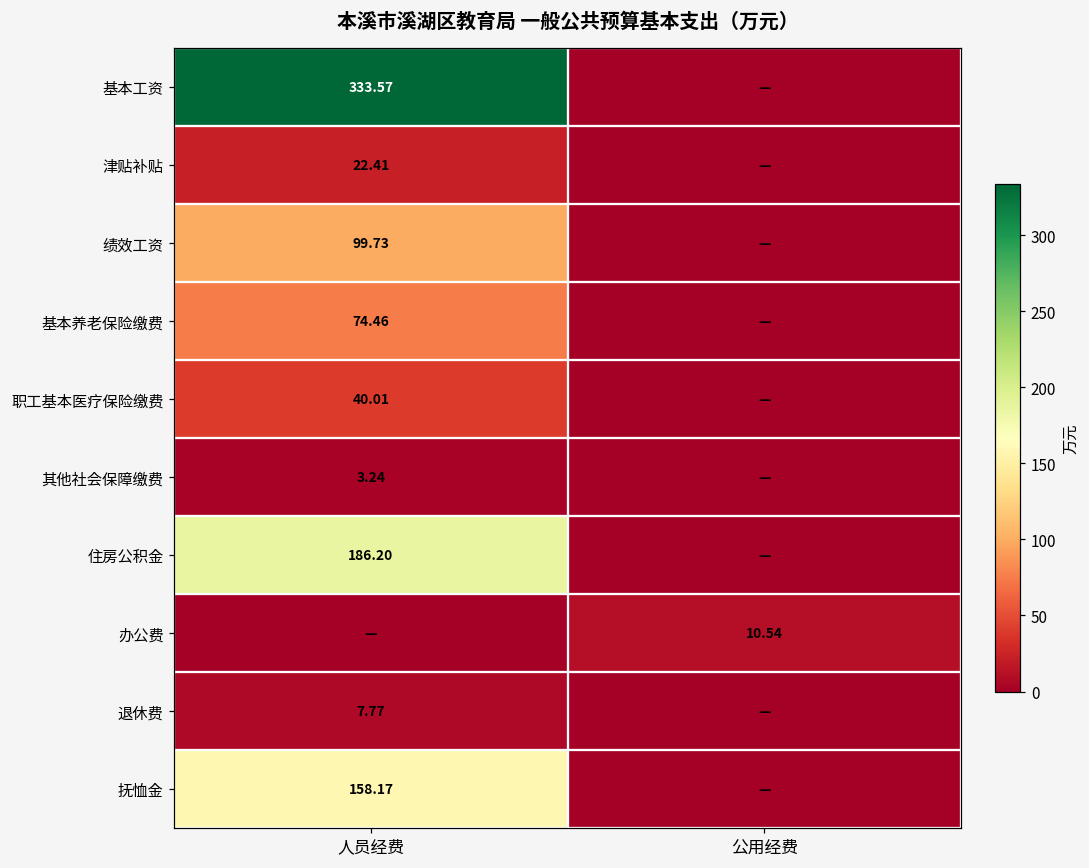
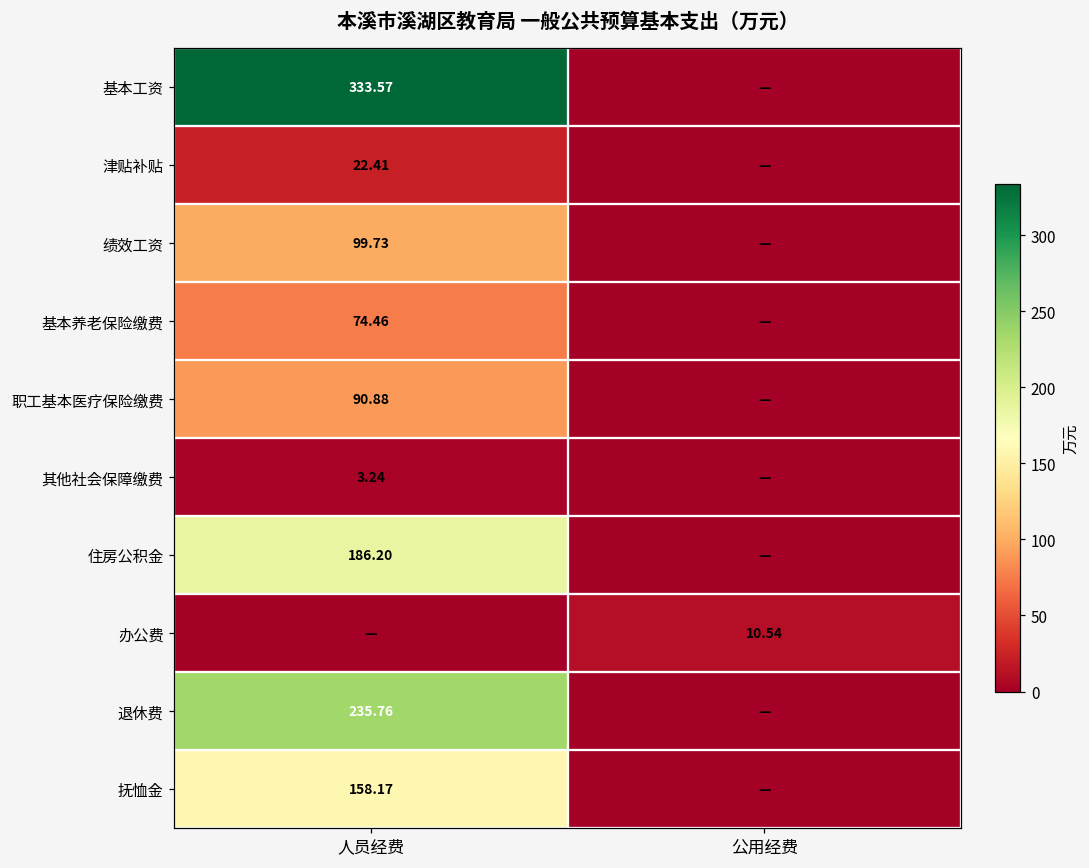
  {
    "基本工资": {
      "人员经费": 333.57
    },
    "津贴补贴": {
      "人员经费": 22.41
    },
    "绩效工资": {
      "人员经费": 99.73
    },
    "基本养老保险缴费": {
      "人员经费": 74.46
    },
    "职工基本医疗保险缴费": {
-     "人员经费": 40.01
+     "人员经费": 90.88
    },
    "其他社会保障缴费": {
      "人员经费": 3.24
    },
    "住房公积金": {
      "人员经费": 186.20
    },
    "办公费": {
      "公用经费": 10.54
    },
    "退休费": {
-     "人员经费": 7.77
+     "人员经费": 235.76
    },
    "抚恤金": {
      "人员经费": 158.17
    }
  }
